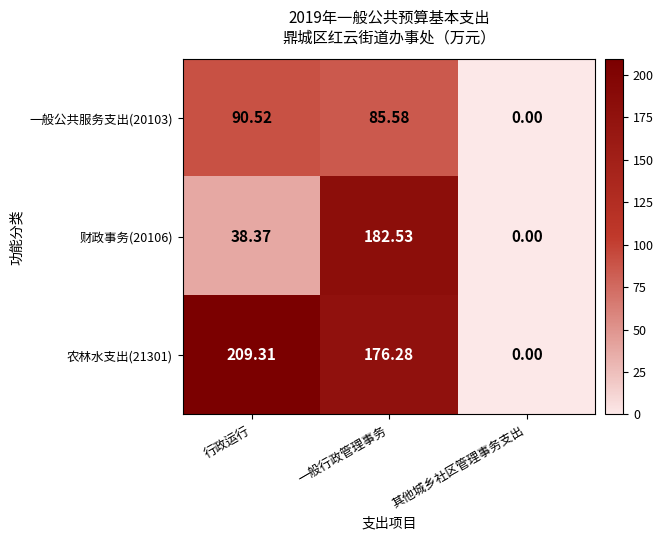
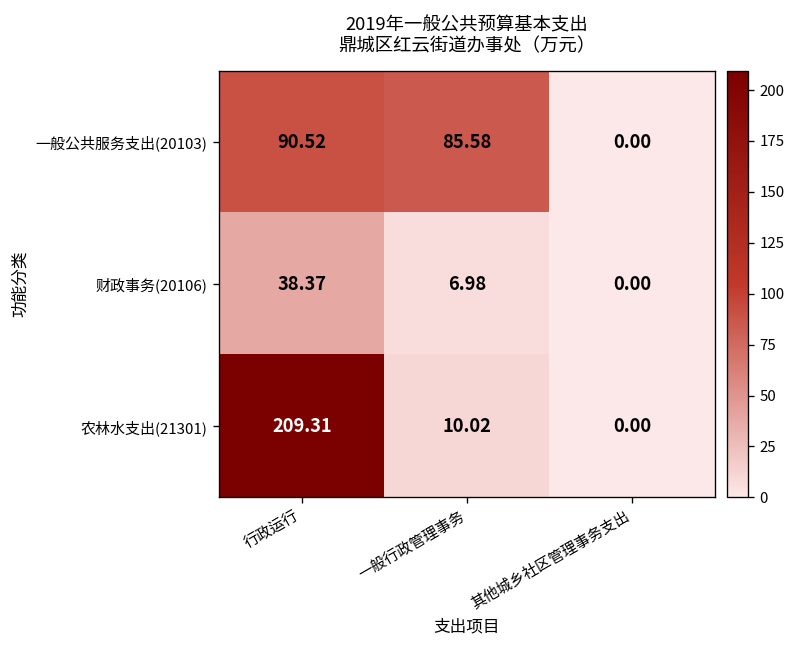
  {
    "一般公共服务支出(20103)": {
      "行政运行": 90.52,
      "一般行政管理事务": 85.58,
      "其他城乡社区管理事务支出": 0.00
    },
    "财政事务(20106)": {
      "行政运行": 38.37,
-     "一般行政管理事务": 182.53,
+     "一般行政管理事务": 6.98,
      "其他城乡社区管理事务支出": 0.00
    },
    "农林水支出(21301)": {
      "行政运行": 209.31,
-     "一般行政管理事务": 176.28,
+     "一般行政管理事务": 10.02,
      "其他城乡社区管理事务支出": 0.00
    }
  }
